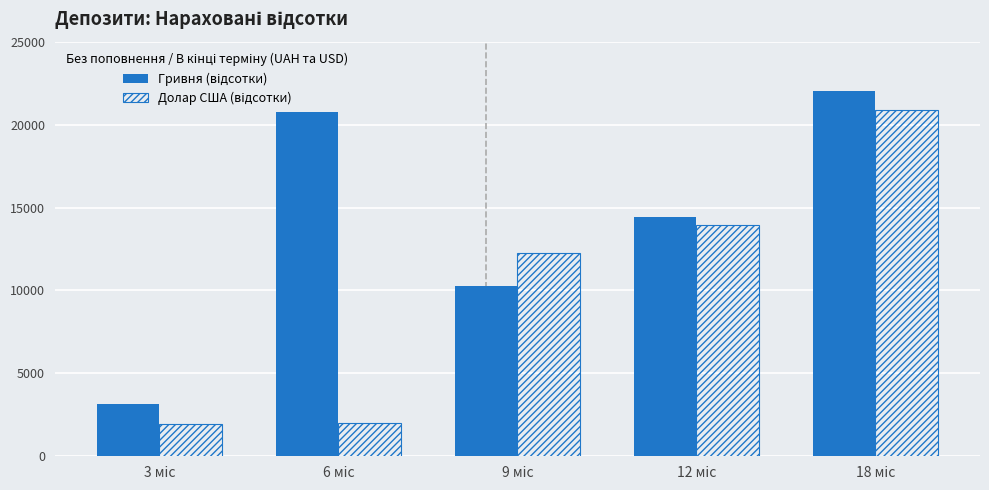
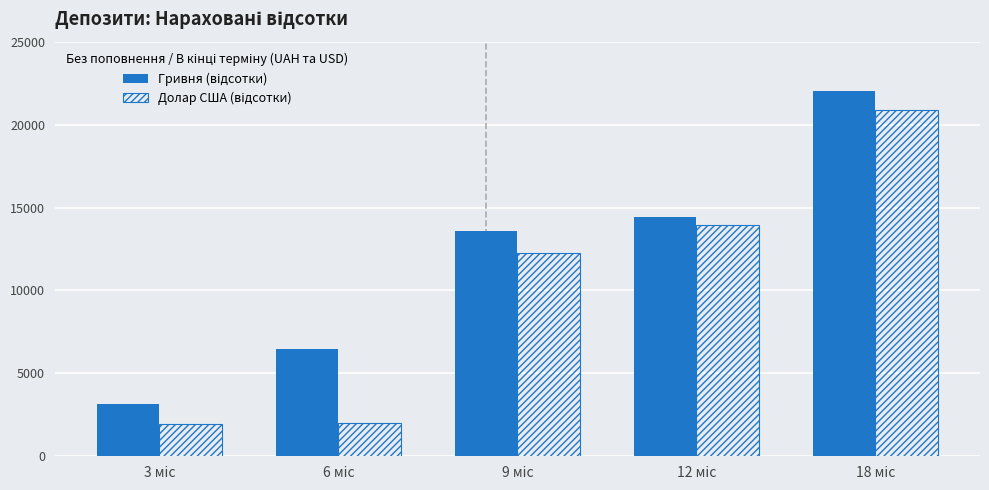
  {
    "Гривня (відсотки)": {
      "3 міс": 3200,
-     "6 міс": 20800,
-     "9 міс": 10200,
+     "6 міс": 6500,
+     "9 міс": 13600,
      "12 міс": 14400,
      "18 міс": 22000
    },
    "Долар США (відсотки)": {
      "3 міс": 1900,
      "6 міс": 2000,
      "9 міс": 12200,
      "12 міс": 13900,
      "18 міс": 20900
    }
  }
